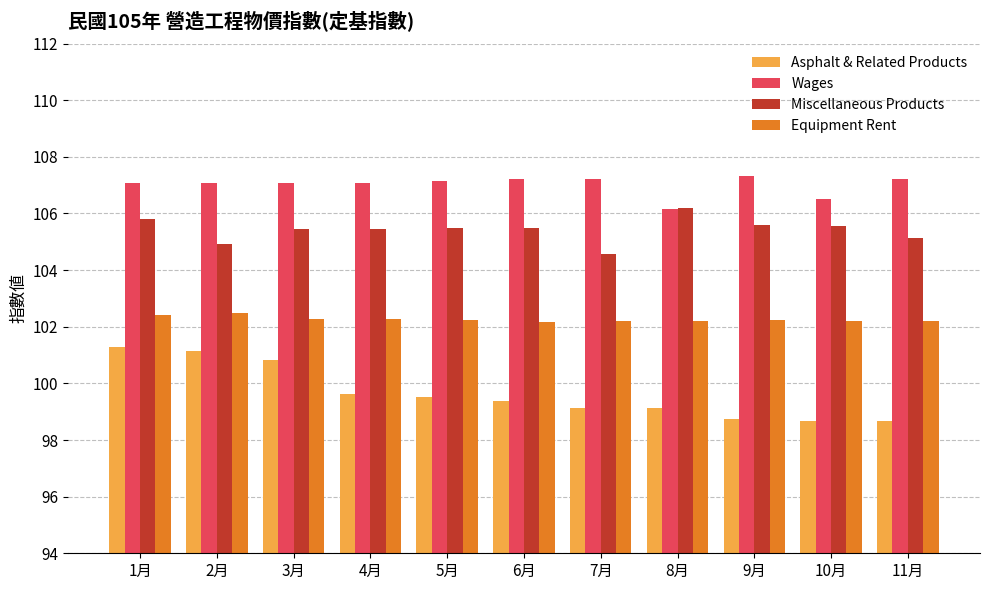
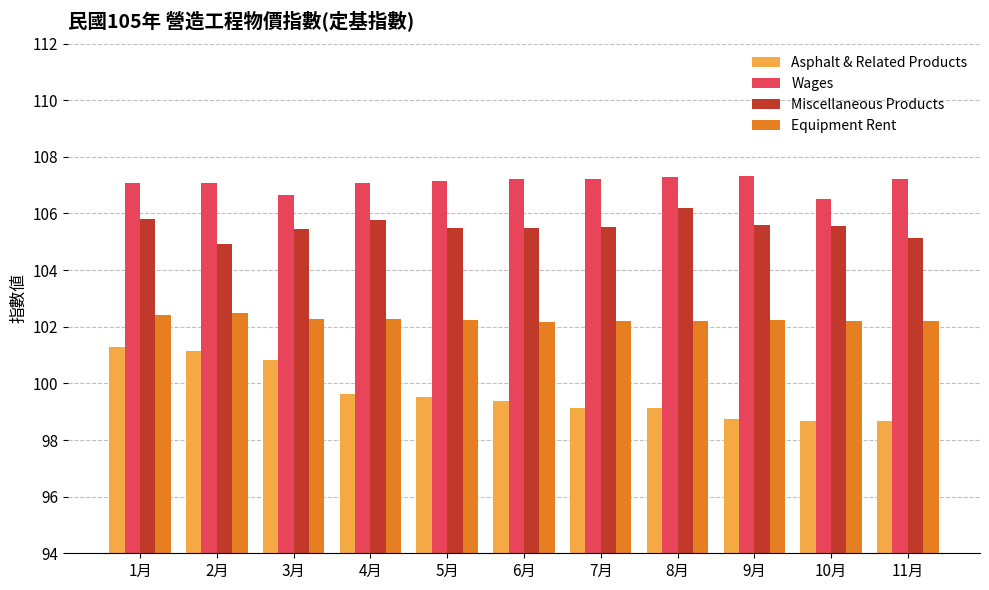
  {
    "Wages": {
      "1月": 107.1,
      "2月": 107.1,
-     "3月": 107.1,
+     "3月": 106.7,
      "4月": 107.1,
      "5月": 107.1,
      "6月": 107.2,
      "7月": 107.2,
-     "8月": 106.1,
+     "8月": 107.3,
      "9月": 107.3,
      "10月": 106.5,
      "11月": 107.2
    },
    "Miscellaneous Products": {
      "1月": 105.8,
      "2月": 104.9,
      "3月": 105.5,
-     "4月": 105.5,
+     "4月": 105.8,
      "5月": 105.5,
      "6月": 105.5,
-     "7月": 104.6,
+     "7月": 105.5,
      "8月": 106.2,
      "9月": 105.6,
      "10月": 105.6,
      "11月": 105.1
    }
  }
